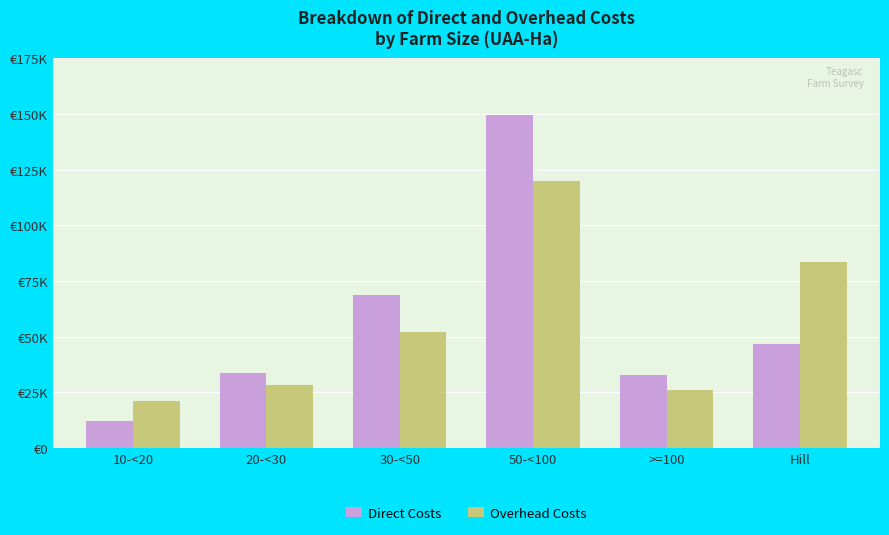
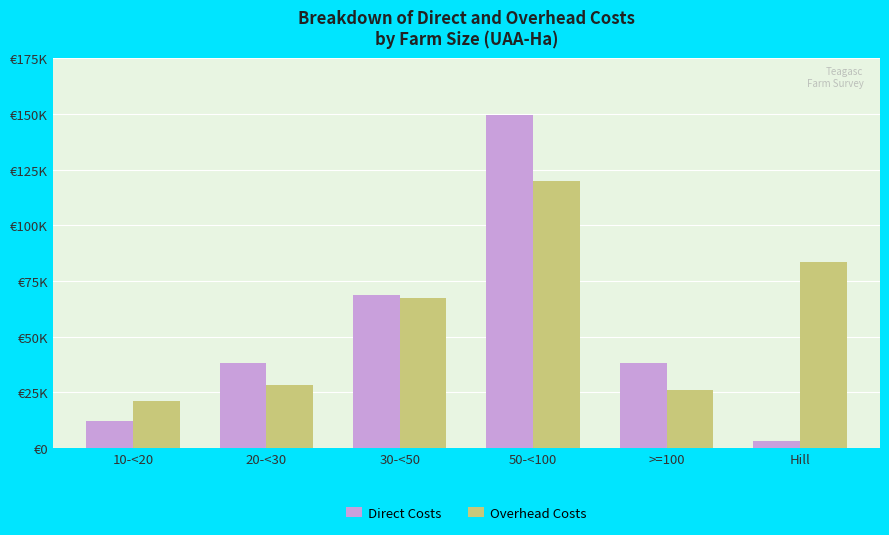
  {
    "Direct Costs": {
      "10-<20": "€12000",
-     "20-<30": "€34000",
+     "20-<30": "€38000",
      "30-<50": "€69000",
      "50-<100": "€150000",
-     ">=100": "€33000",
-     "Hill": "€47000"
+     ">=100": "€38000",
+     "Hill": "€3000"
    },
    "Overhead Costs": {
      "10-<20": "€21000",
      "20-<30": "€28000",
-     "30-<50": "€52000",
+     "30-<50": "€67000",
      "50-<100": "€120000",
      ">=100": "€26000",
      "Hill": "€83000"
    }
  }
